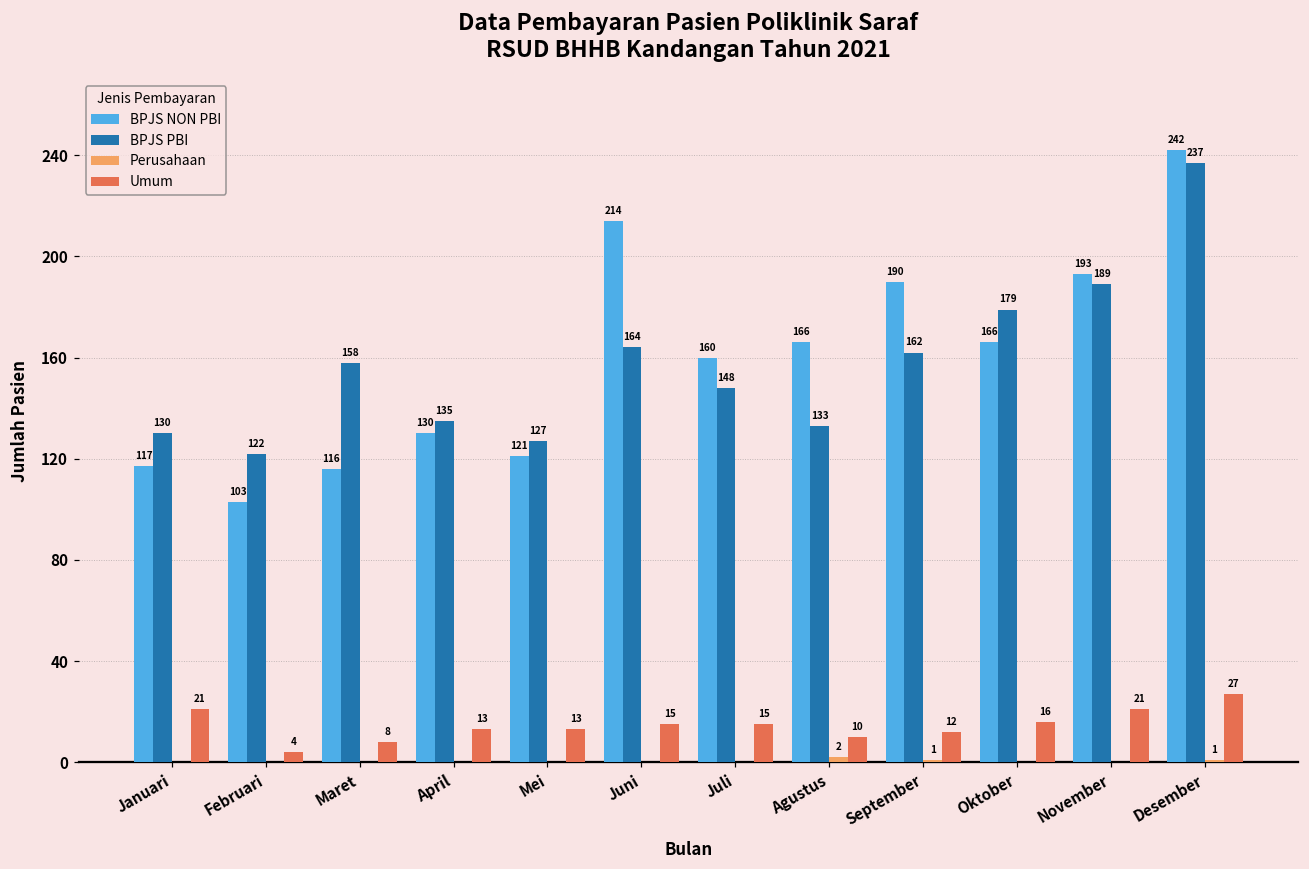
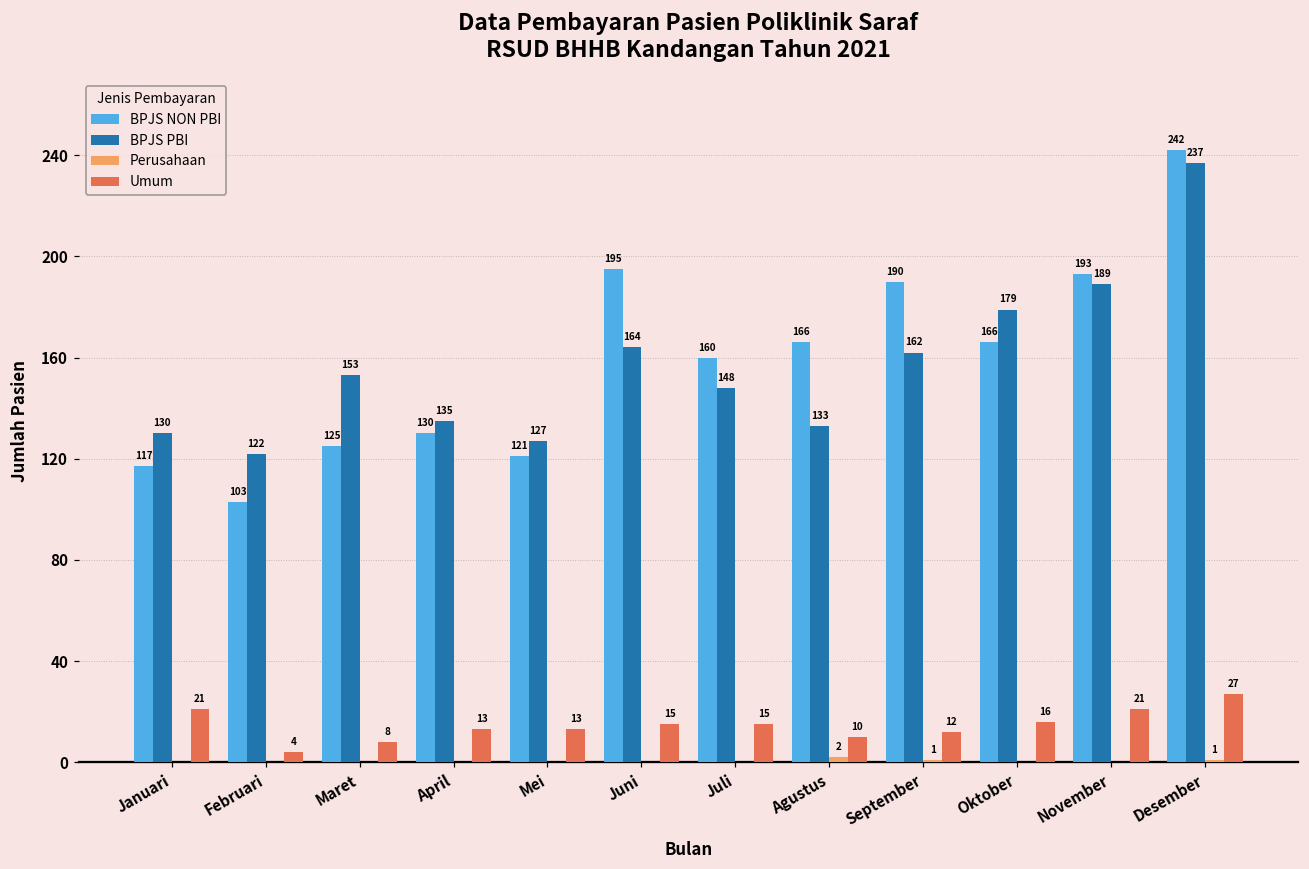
  {
    "BPJS NON PBI": {
      "Januari": 117,
      "Februari": 103,
-     "Maret": 116,
+     "Maret": 125,
      "April": 130,
      "Mei": 121,
-     "Juni": 214,
+     "Juni": 195,
      "Juli": 160,
      "Agustus": 166,
      "September": 190,
      "Oktober": 166,
      "November": 193,
      "Desember": 242
    },
    "BPJS PBI": {
      "Januari": 130,
      "Februari": 122,
-     "Maret": 158,
+     "Maret": 153,
      "April": 135,
      "Mei": 127,
      "Juni": 164,
      "Juli": 148,
      "Agustus": 133,
      "September": 162,
      "Oktober": 179,
      "November": 189,
      "Desember": 237
    }
  }
